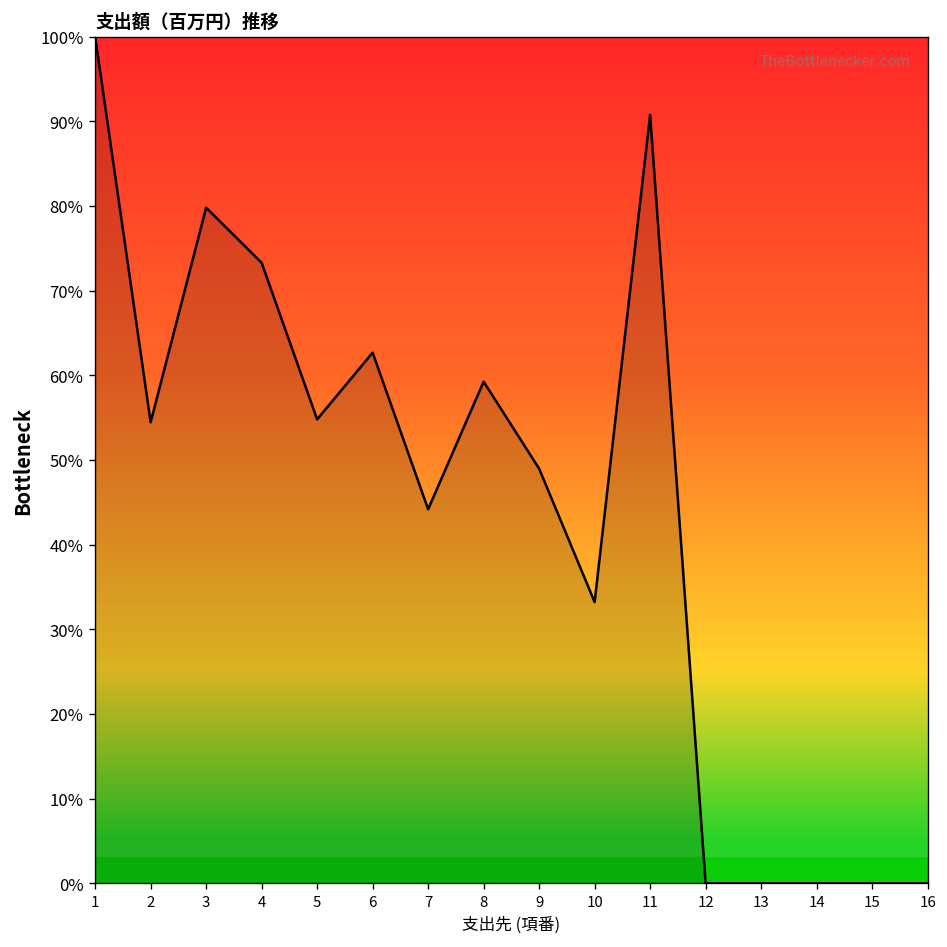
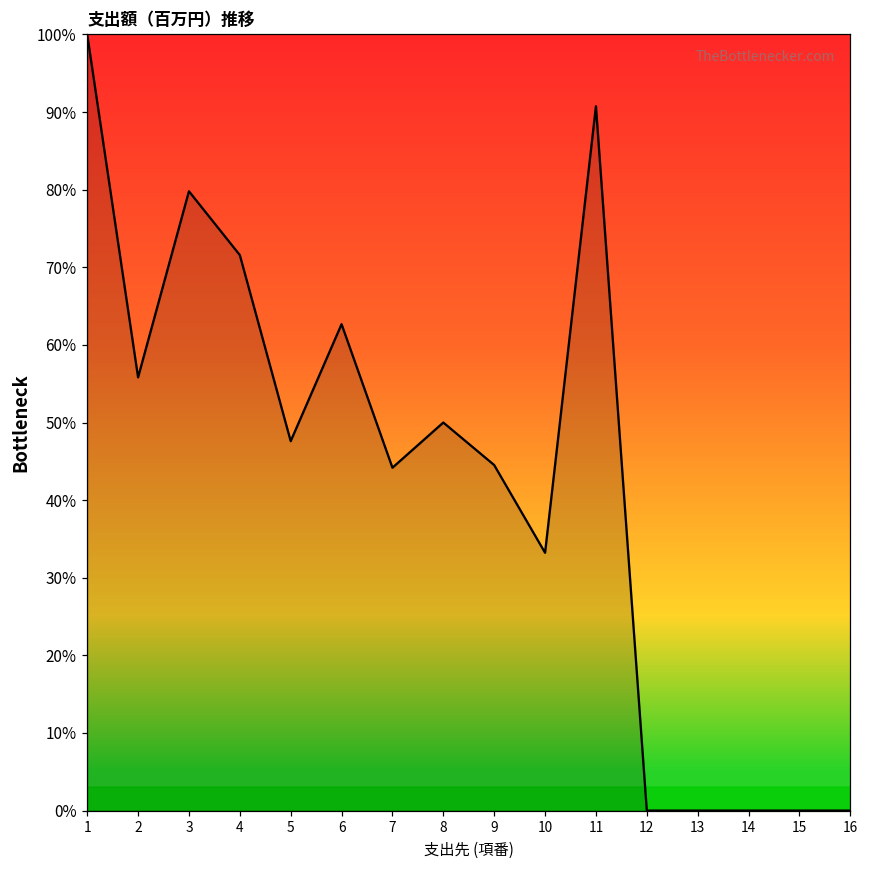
  {
    "1": "100%",
-   "2": "54%",
+   "2": "56%",
    "3": "80%",
-   "4": "73%",
-   "5": "55%",
+   "4": "72%",
+   "5": "48%",
    "6": "63%",
    "7": "44%",
-   "8": "59%",
-   "9": "49%",
+   "8": "50%",
+   "9": "45%",
    "10": "33%",
    "11": "91%"
  }
